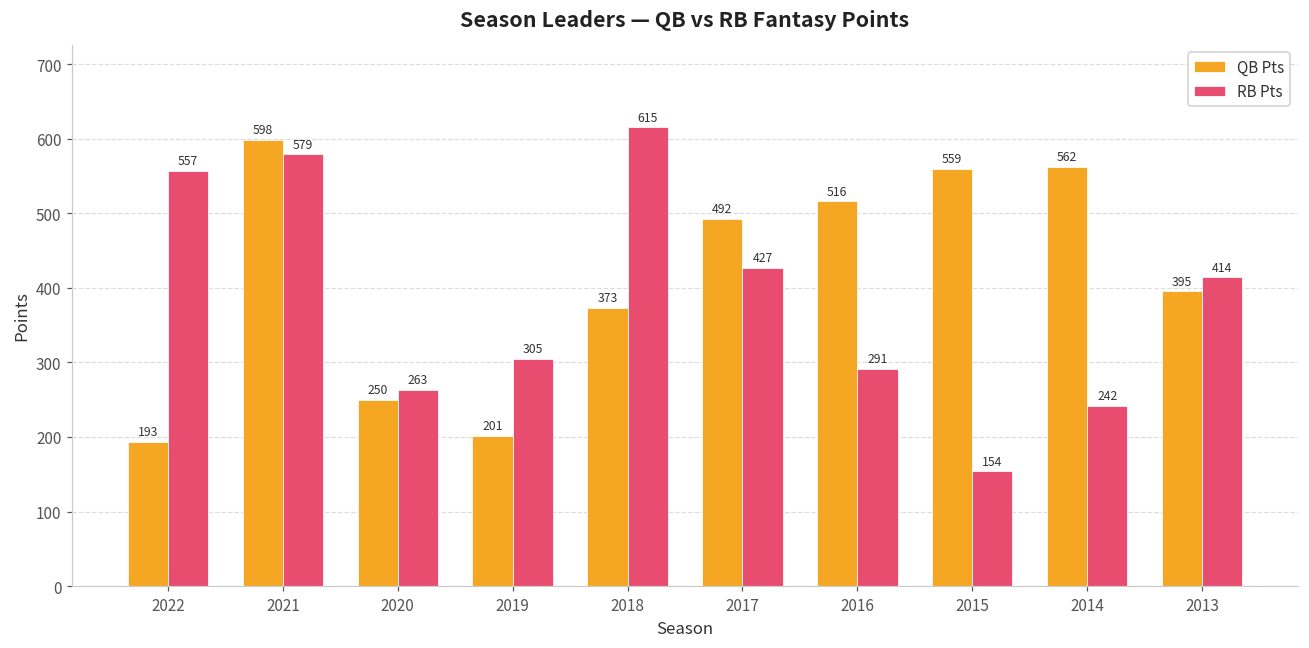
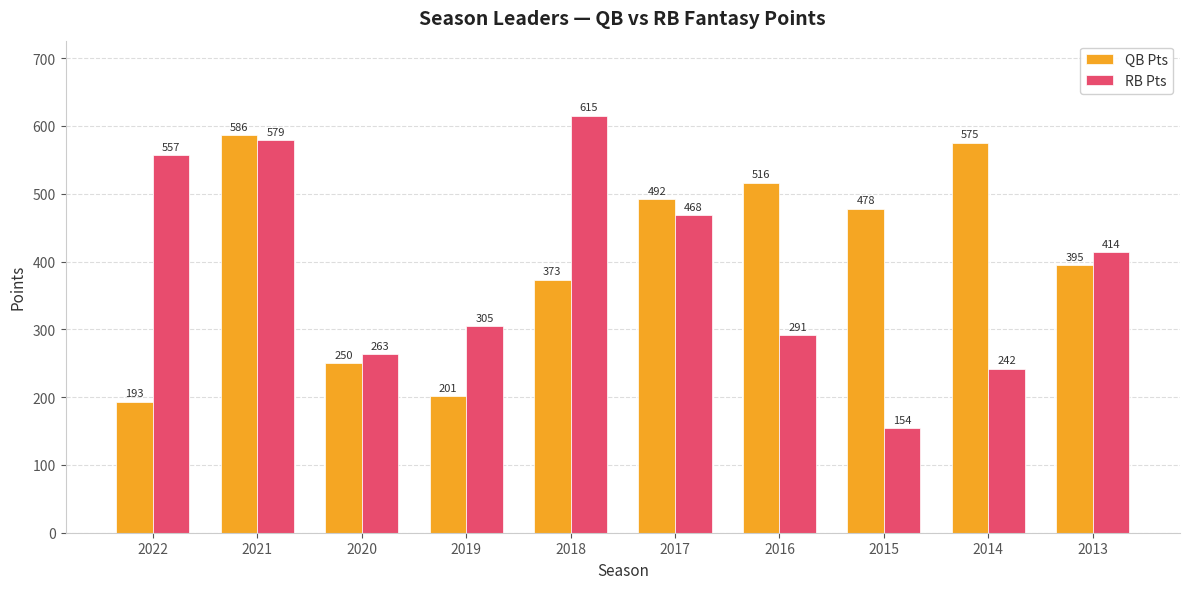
  {
    "QB Pts": {
      "2022": 193,
-     "2021": 598,
+     "2021": 586,
      "2020": 250,
      "2019": 201,
      "2018": 373,
      "2017": 492,
      "2016": 516,
-     "2015": 559,
-     "2014": 562,
+     "2015": 478,
+     "2014": 575,
      "2013": 395
    },
    "RB Pts": {
      "2022": 557,
      "2021": 579,
      "2020": 263,
      "2019": 305,
      "2018": 615,
-     "2017": 427,
+     "2017": 468,
      "2016": 291,
      "2015": 154,
      "2014": 242,
      "2013": 414
    }
  }
